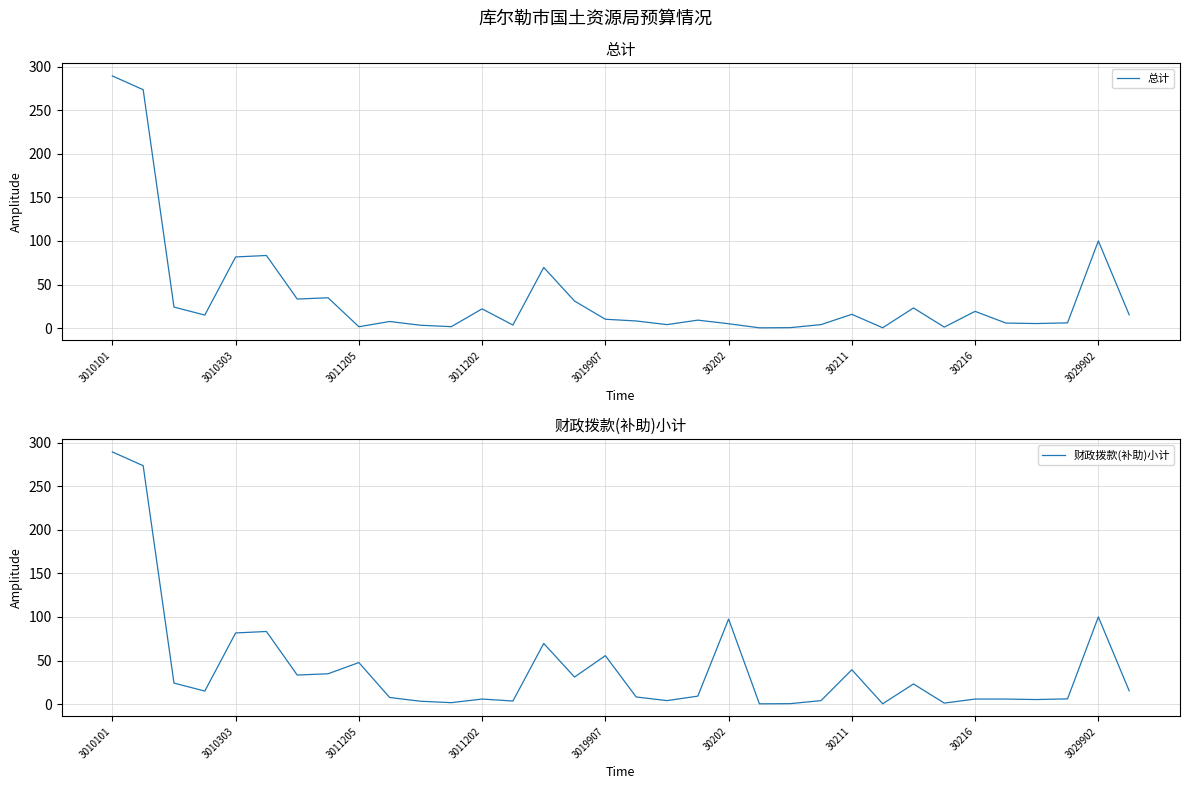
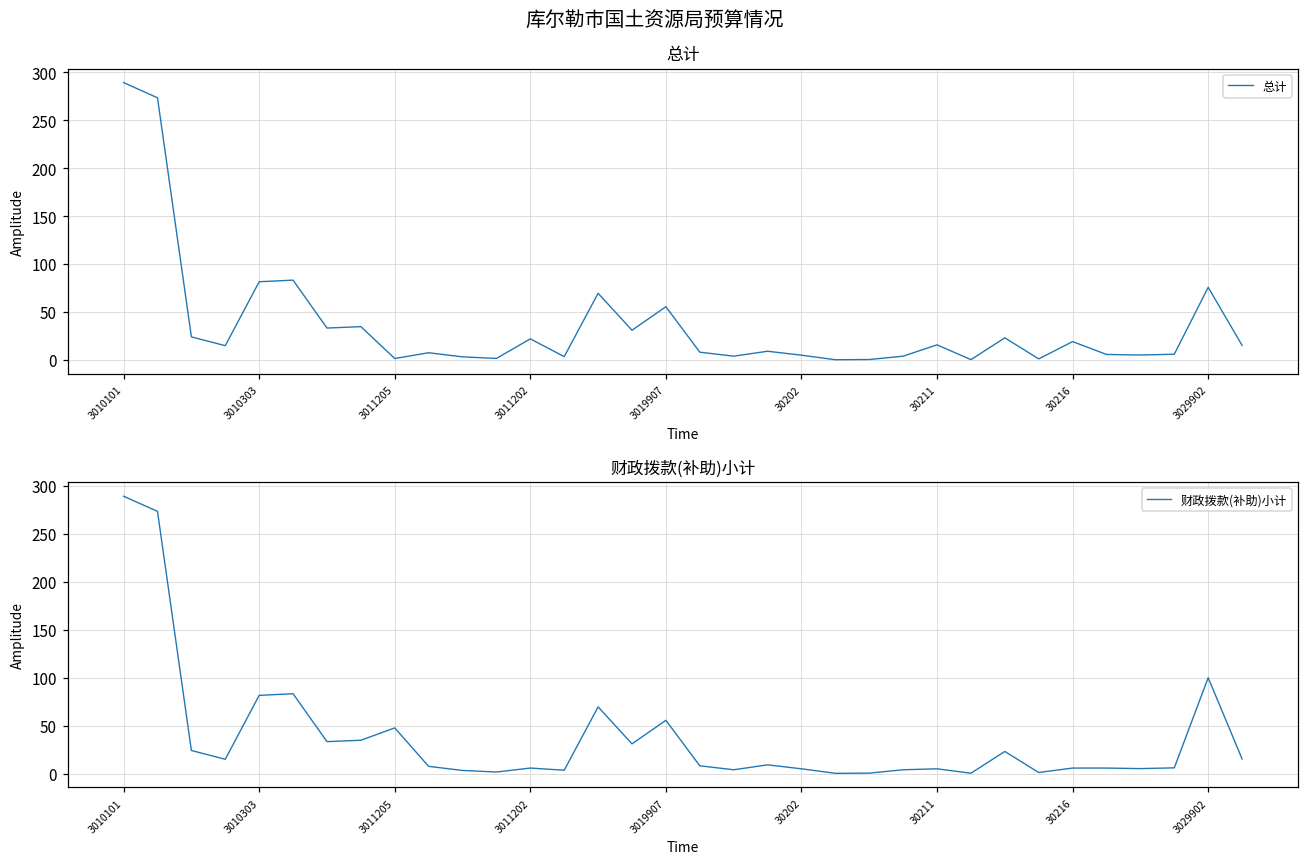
  {
    "总计": {
      "3010101": 290,
      "3010303": 80,
      "3011205": 0,
      "3011202": 20,
-     "3019907": 10,
+     "3019907": 60,
      "30202": 10,
      "30211": 20,
      "30216": 20,
-     "3029902": 100
+     "3029902": 80
    },
    "财政拨款(补助)小计": {
      "3010101": 290,
      "3010303": 80,
      "3011205": 50,
      "3011202": 10,
      "3019907": 60,
-     "30202": 100,
-     "30211": 40,
+     "30202": 10,
+     "30211": 10,
      "30216": 10,
      "3029902": 100
    }
  }
